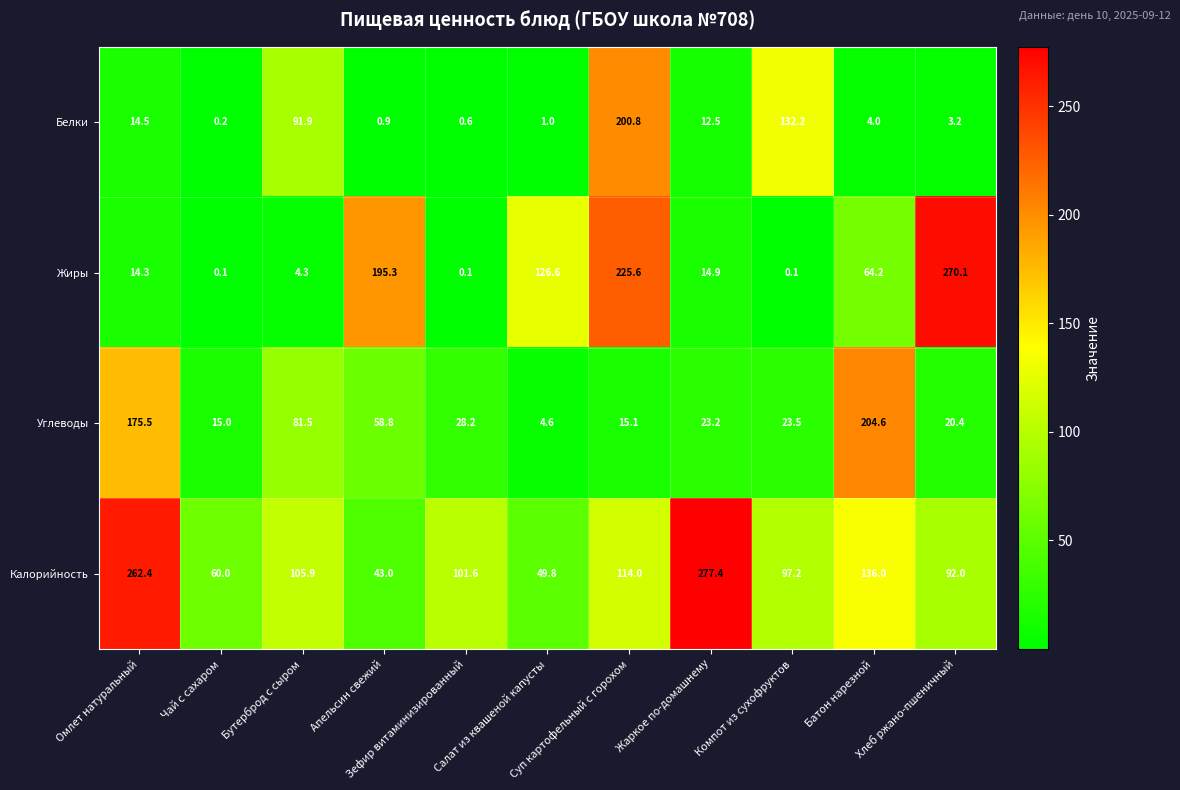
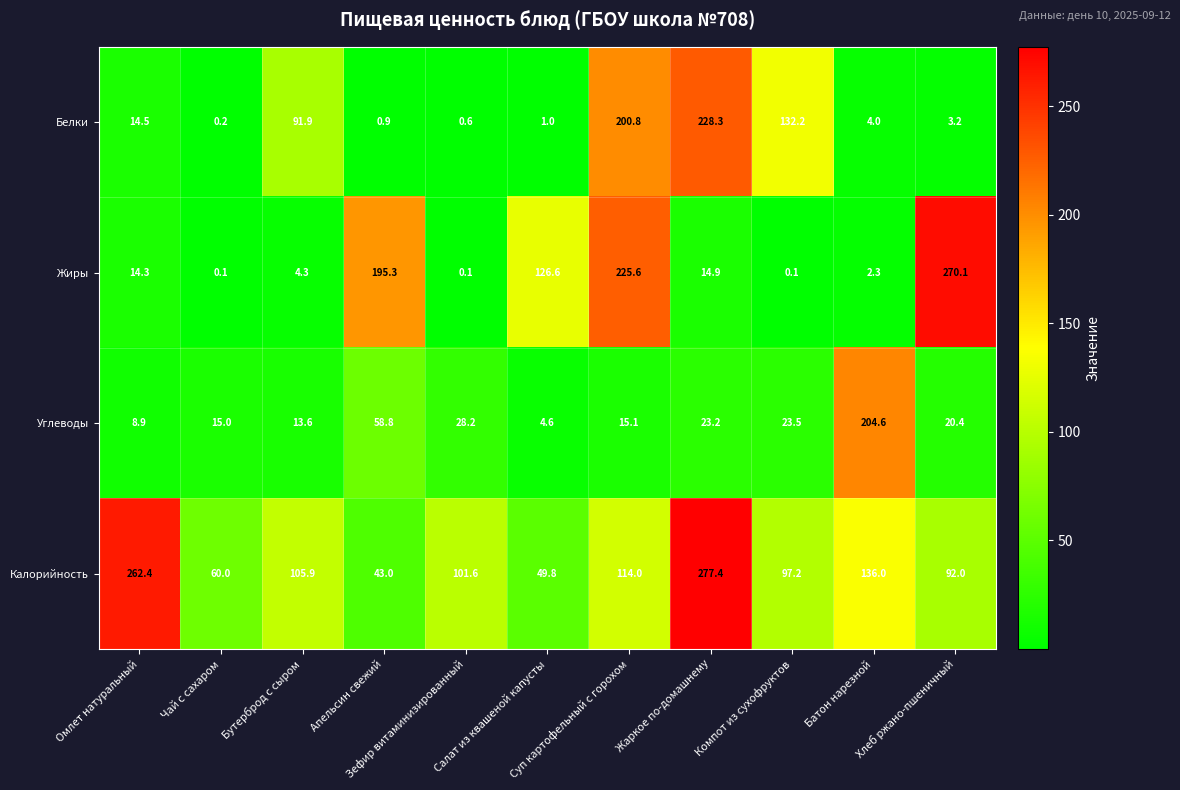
  {
    "Белки": {
      "Омлет натуральный": 14.5,
      "Чай с сахаром": 0.2,
      "Бутерброд с сыром": 91.9,
      "Апельсин свежий": 0.9,
      "Зефир витаминизированный": 0.6,
      "Салат из квашеной капусты": 1.0,
      "Суп картофельный с горохом": 200.8,
-     "Жаркое по-домашнему": 12.5,
+     "Жаркое по-домашнему": 228.3,
      "Компот из сухофруктов": 132.2,
      "Батон нарезной": 4.0,
      "Хлеб ржано-пшеничный": 3.2
    },
    "Жиры": {
      "Омлет натуральный": 14.3,
      "Чай с сахаром": 0.1,
      "Бутерброд с сыром": 4.3,
      "Апельсин свежий": 195.3,
      "Зефир витаминизированный": 0.1,
      "Салат из квашеной капусты": 126.6,
      "Суп картофельный с горохом": 225.6,
      "Жаркое по-домашнему": 14.9,
      "Компот из сухофруктов": 0.1,
-     "Батон нарезной": 64.2,
+     "Батон нарезной": 2.3,
      "Хлеб ржано-пшеничный": 270.1
    },
    "Углеводы": {
-     "Омлет натуральный": 175.5,
+     "Омлет натуральный": 8.9,
      "Чай с сахаром": 15.0,
-     "Бутерброд с сыром": 81.5,
+     "Бутерброд с сыром": 13.6,
      "Апельсин свежий": 58.8,
      "Зефир витаминизированный": 28.2,
      "Салат из квашеной капусты": 4.6,
      "Суп картофельный с горохом": 15.1,
      "Жаркое по-домашнему": 23.2,
      "Компот из сухофруктов": 23.5,
      "Батон нарезной": 204.6,
      "Хлеб ржано-пшеничный": 20.4
    },
    "Калорийность": {
      "Омлет натуральный": 262.4,
      "Чай с сахаром": 60.0,
      "Бутерброд с сыром": 105.9,
      "Апельсин свежий": 43.0,
      "Зефир витаминизированный": 101.6,
      "Салат из квашеной капусты": 49.8,
      "Суп картофельный с горохом": 114.0,
      "Жаркое по-домашнему": 277.4,
      "Компот из сухофруктов": 97.2,
      "Батон нарезной": 136.0,
      "Хлеб ржано-пшеничный": 92.0
    }
  }
